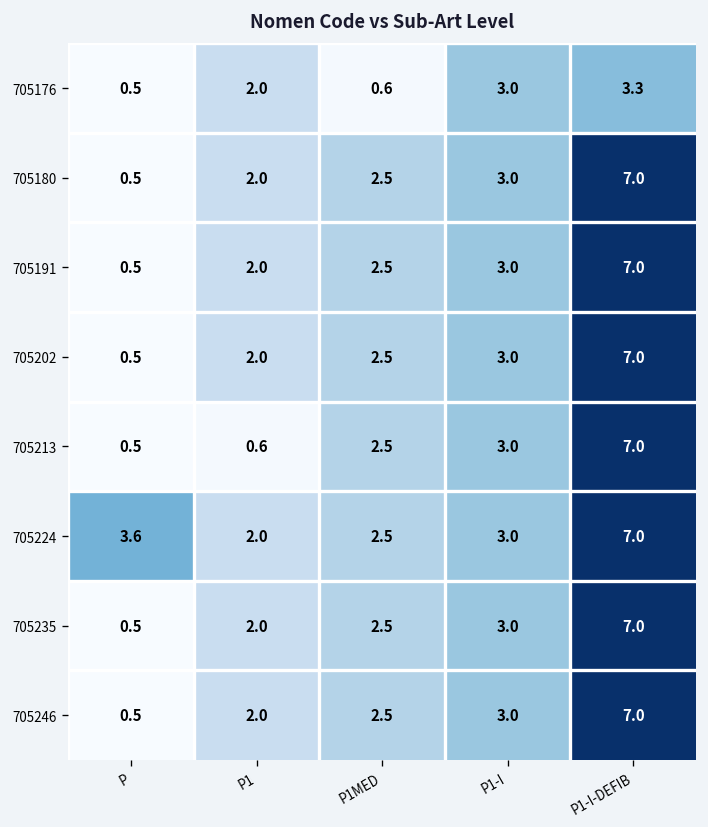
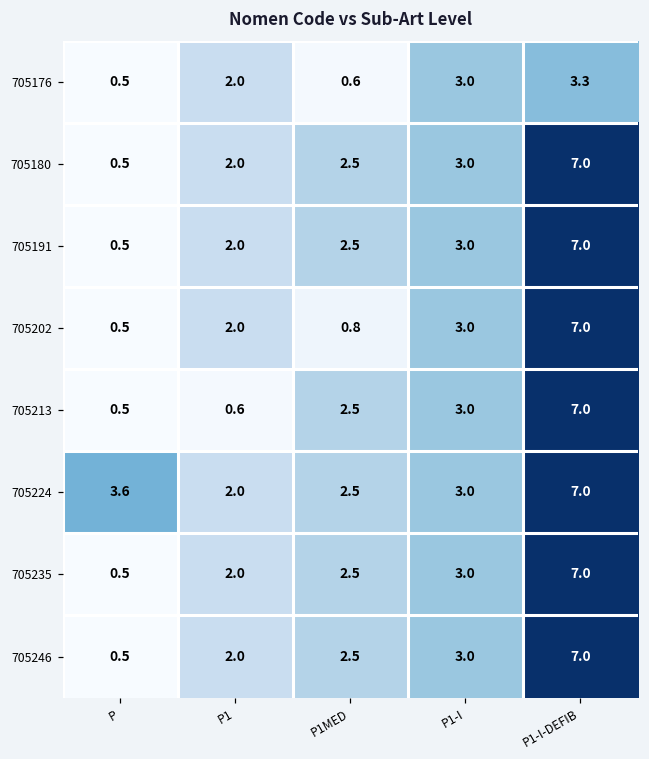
  {
    "705176": {
      "P": 0.5,
      "P1": 2.0,
      "P1MED": 0.6,
      "P1-I": 3.0,
      "P1-I-DEFIB": 3.3
    },
    "705180": {
      "P": 0.5,
      "P1": 2.0,
      "P1MED": 2.5,
      "P1-I": 3.0,
      "P1-I-DEFIB": 7.0
    },
    "705191": {
      "P": 0.5,
      "P1": 2.0,
      "P1MED": 2.5,
      "P1-I": 3.0,
      "P1-I-DEFIB": 7.0
    },
    "705202": {
      "P": 0.5,
      "P1": 2.0,
-     "P1MED": 2.5,
+     "P1MED": 0.8,
      "P1-I": 3.0,
      "P1-I-DEFIB": 7.0
    },
    "705213": {
      "P": 0.5,
      "P1": 0.6,
      "P1MED": 2.5,
      "P1-I": 3.0,
      "P1-I-DEFIB": 7.0
    },
    "705224": {
      "P": 3.6,
      "P1": 2.0,
      "P1MED": 2.5,
      "P1-I": 3.0,
      "P1-I-DEFIB": 7.0
    },
    "705235": {
      "P": 0.5,
      "P1": 2.0,
      "P1MED": 2.5,
      "P1-I": 3.0,
      "P1-I-DEFIB": 7.0
    },
    "705246": {
      "P": 0.5,
      "P1": 2.0,
      "P1MED": 2.5,
      "P1-I": 3.0,
      "P1-I-DEFIB": 7.0
    }
  }
